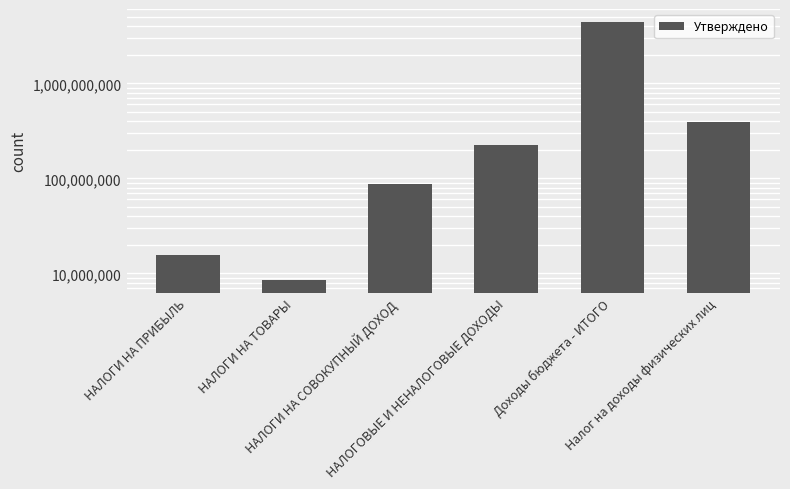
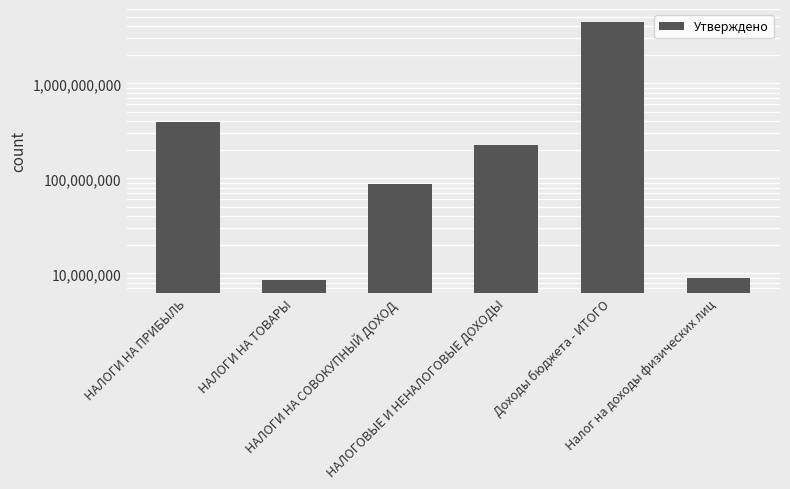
  {
-   "НАЛОГИ НА ПРИБЫЛЬ": "16,000,000",
+   "НАЛОГИ НА ПРИБЫЛЬ": "390,000,000",
    "НАЛОГИ НА ТОВАРЫ": "9,000,000",
    "НАЛОГИ НА СОВОКУПНЫЙ ДОХОД": "90,000,000",
    "НАЛОГОВЫЕ И НЕНАЛОГОВЫЕ ДОХОДЫ": "220,000,000",
    "Доходы бюджета - ИТОГО": "4,000,000,000",
-   "Налог на доходы физических лиц": "390,000,000"
+   "Налог на доходы физических лиц": "9,000,000"
  }
